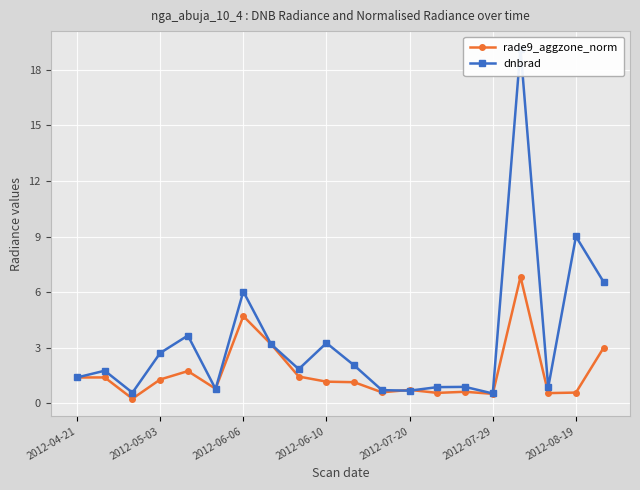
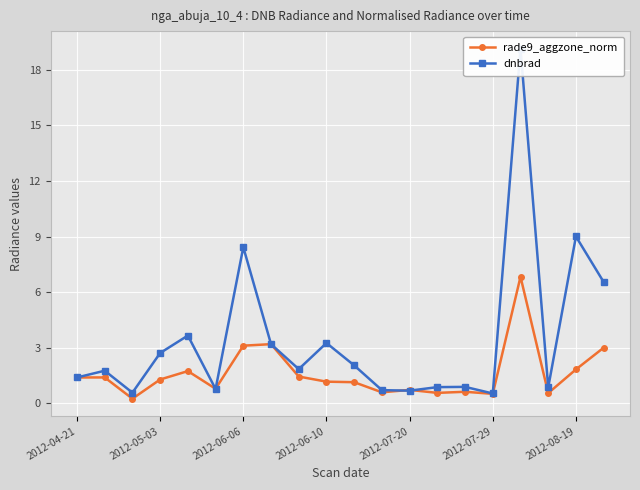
  {
    "rade9_aggzone_norm": {
      "2012-05-03": 1.3,
-     "2012-06-06": 4.7,
+     "2012-06-06": 3.1,
      "2012-06-10": 1.2,
-     "2012-08-19": 0.6
+     "2012-08-19": 1.8
    },
    "dnbrad": {
      "2012-05-03": 2.7,
-     "2012-06-06": 6.0,
+     "2012-06-06": 8.4,
      "2012-06-10": 3.3,
      "2012-08-19": 9.0
    }
  }
